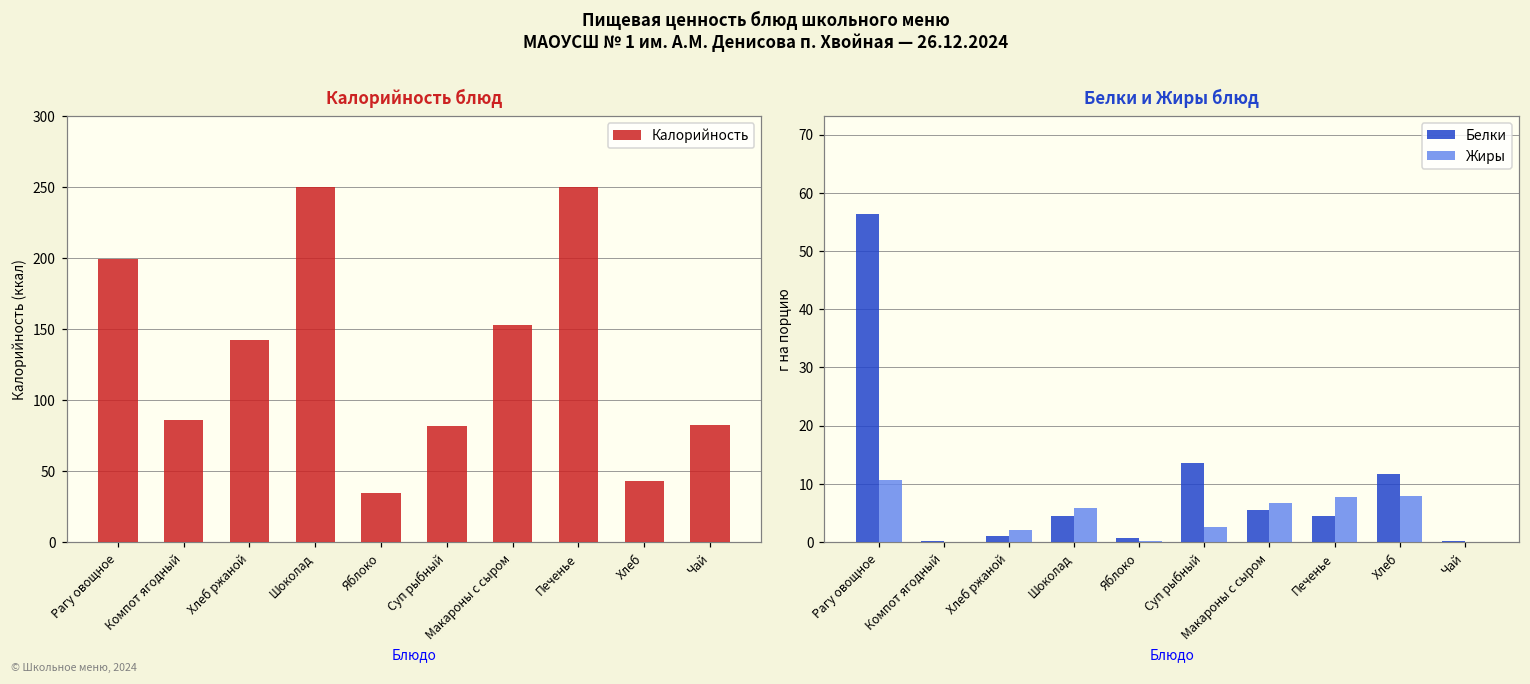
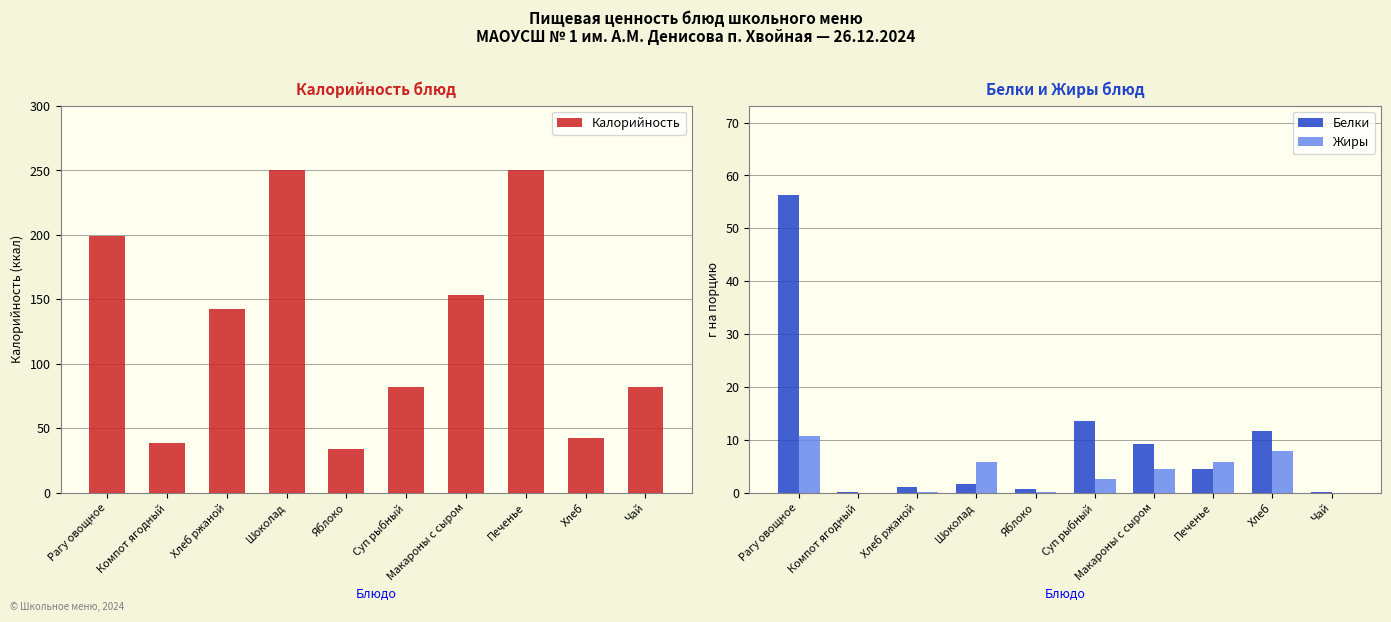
  {
    "Калорийность блюд": {
      "Рагу овощное": 199,
-     "Компот ягодный": 86,
+     "Компот ягодный": 39,
      "Хлеб ржаной": 143,
      "Шоколад": 250,
      "Яблоко": 34,
      "Суп рыбный": 82,
      "Макароны с сыром": 153,
      "Печенье": 250,
      "Хлеб": 43,
      "Чай": 82
    },
    "Белки и Жиры блюд": {
      "Белки": {
        "Рагу овощное": 56,
        "Хлеб ржаной": 1,
-       "Шоколад": 5,
+       "Шоколад": 2,
        "Яблоко": 1,
        "Суп рыбный": 14,
-       "Макароны с сыром": 6,
+       "Макароны с сыром": 9,
        "Печенье": 5,
        "Хлеб": 12
      },
      "Жиры": {
        "Рагу овощное": 11,
        "Компот ягодный": 0,
-       "Хлеб ржаной": 2,
+       "Хлеб ржаной": 0,
        "Шоколад": 6,
        "Суп рыбный": 3,
-       "Макароны с сыром": 7,
-       "Печенье": 8,
+       "Макароны с сыром": 5,
+       "Печенье": 6,
        "Хлеб": 8
      }
    }
  }
